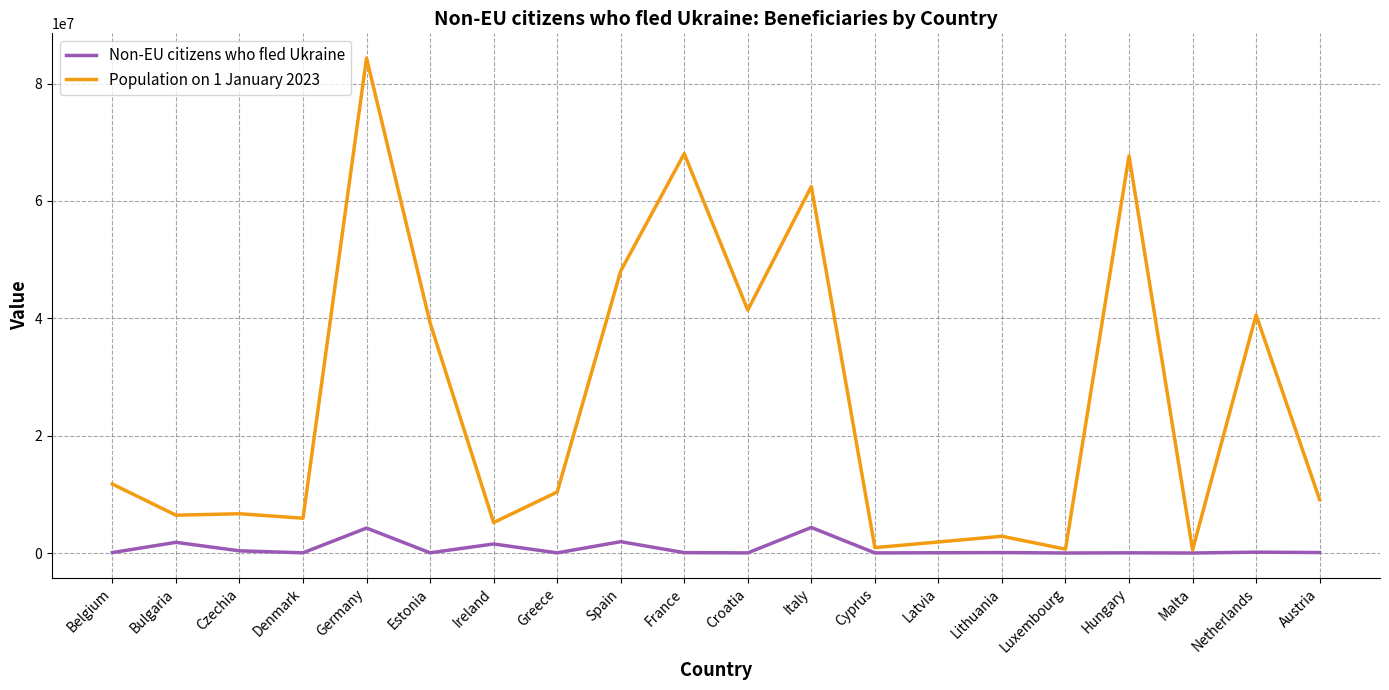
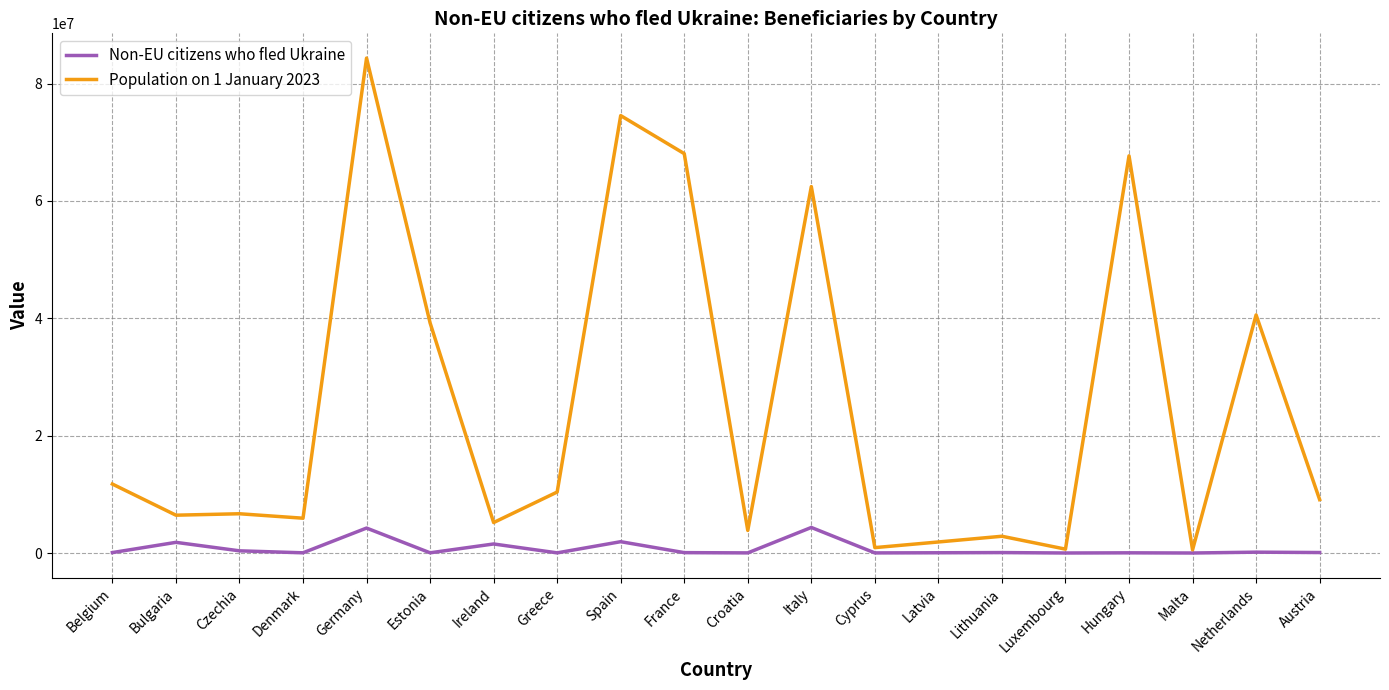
  {
    "Non-EU citizens who fled Ukraine": {
      "Belgium": 0,
      "Bulgaria": 2000000,
      "Czechia": 0,
      "Denmark": 0,
      "Germany": 4000000,
      "Estonia": 0,
      "Ireland": 2000000,
      "Greece": 0,
      "Spain": 2000000,
      "France": 0,
      "Croatia": 0,
      "Italy": 4000000,
      "Cyprus": 0,
      "Latvia": 0,
      "Lithuania": 0,
      "Luxembourg": 0,
      "Hungary": 0,
      "Malta": 0,
      "Netherlands": 0,
      "Austria": 0
    },
    "Population on 1 January 2023": {
      "Belgium": 12000000,
      "Bulgaria": 6000000,
      "Czechia": 7000000,
      "Denmark": 6000000,
      "Germany": 84000000,
      "Estonia": 39000000,
      "Ireland": 5000000,
      "Greece": 10000000,
-     "Spain": 48000000,
+     "Spain": 75000000,
      "France": 68000000,
-     "Croatia": 41000000,
+     "Croatia": 4000000,
      "Italy": 62000000,
      "Cyprus": 1000000,
      "Latvia": 2000000,
      "Lithuania": 3000000,
      "Luxembourg": 1000000,
      "Hungary": 68000000,
      "Malta": 1000000,
      "Netherlands": 41000000,
      "Austria": 9000000
    }
  }
